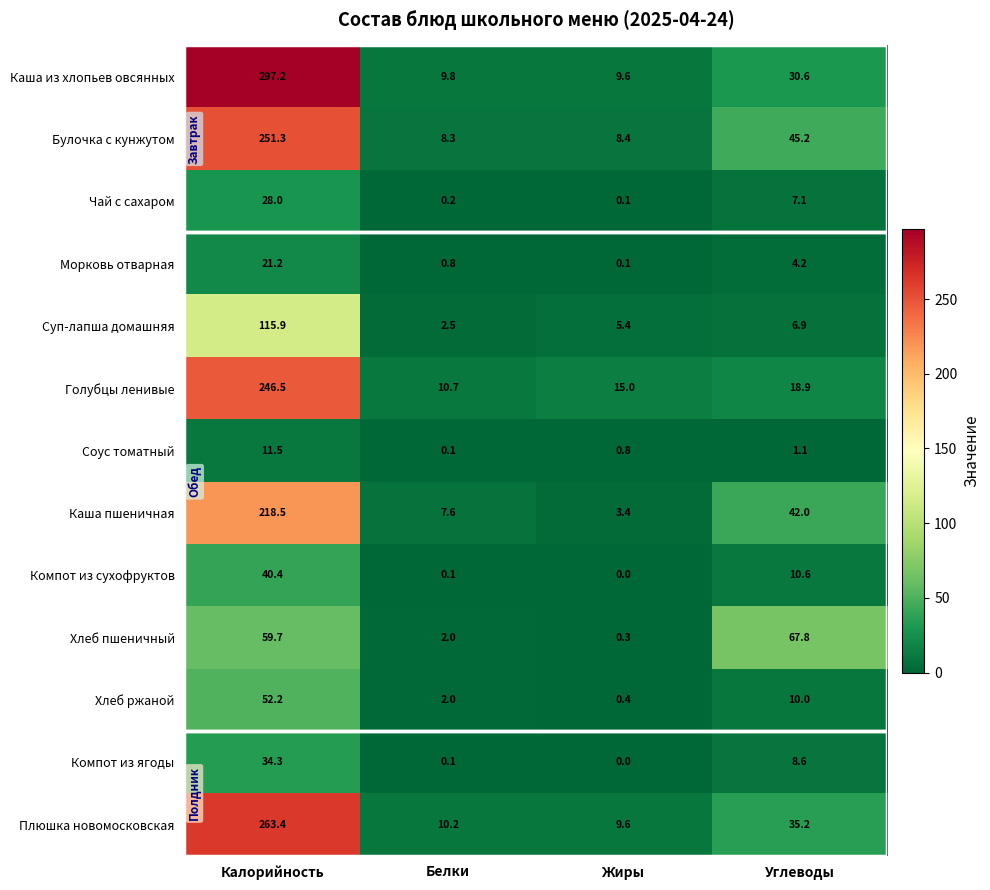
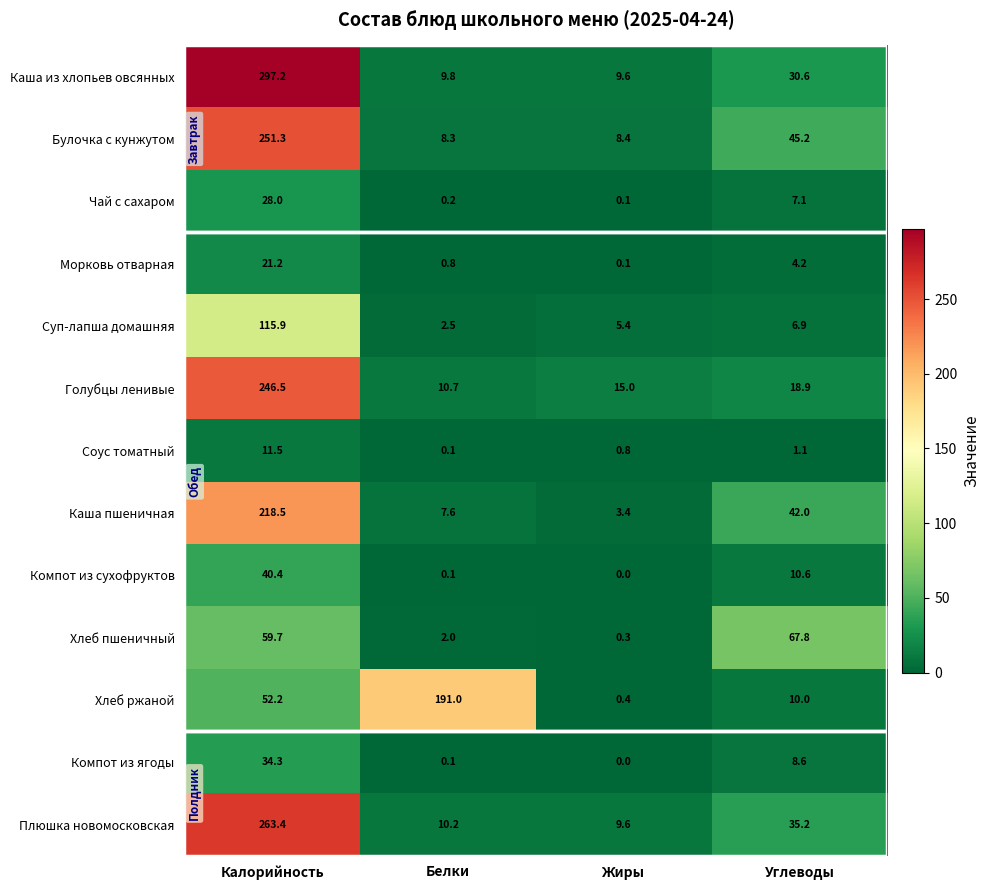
  {
    "Каша из хлопьев овсянных": {
      "Калорийность": 297.2,
      "Белки": 9.8,
      "Жиры": 9.6,
      "Углеводы": 30.6
    },
    "Булочка с кунжутом": {
      "Калорийность": 251.3,
      "Белки": 8.3,
      "Жиры": 8.4,
      "Углеводы": 45.2
    },
    "Чай с сахаром": {
      "Калорийность": 28.0,
      "Белки": 0.2,
      "Жиры": 0.1,
      "Углеводы": 7.1
    },
    "Морковь отварная": {
      "Калорийность": 21.2,
      "Белки": 0.8,
      "Жиры": 0.1,
      "Углеводы": 4.2
    },
    "Суп-лапша домашняя": {
      "Калорийность": 115.9,
      "Белки": 2.5,
      "Жиры": 5.4,
      "Углеводы": 6.9
    },
    "Голубцы ленивые": {
      "Калорийность": 246.5,
      "Белки": 10.7,
      "Жиры": 15.0,
      "Углеводы": 18.9
    },
    "Соус томатный": {
      "Калорийность": 11.5,
      "Белки": 0.1,
      "Жиры": 0.8,
      "Углеводы": 1.1
    },
    "Каша пшеничная": {
      "Калорийность": 218.5,
      "Белки": 7.6,
      "Жиры": 3.4,
      "Углеводы": 42.0
    },
    "Компот из сухофруктов": {
      "Калорийность": 40.4,
      "Белки": 0.1,
      "Жиры": 0.0,
      "Углеводы": 10.6
    },
    "Хлеб пшеничный": {
      "Калорийность": 59.7,
      "Белки": 2.0,
      "Жиры": 0.3,
      "Углеводы": 67.8
    },
    "Хлеб ржаной": {
      "Калорийность": 52.2,
-     "Белки": 2.0,
+     "Белки": 191.0,
      "Жиры": 0.4,
      "Углеводы": 10.0
    },
    "Компот из ягоды": {
      "Калорийность": 34.3,
      "Белки": 0.1,
      "Жиры": 0.0,
      "Углеводы": 8.6
    },
    "Плюшка новомосковская": {
      "Калорийность": 263.4,
      "Белки": 10.2,
      "Жиры": 9.6,
      "Углеводы": 35.2
    }
  }
